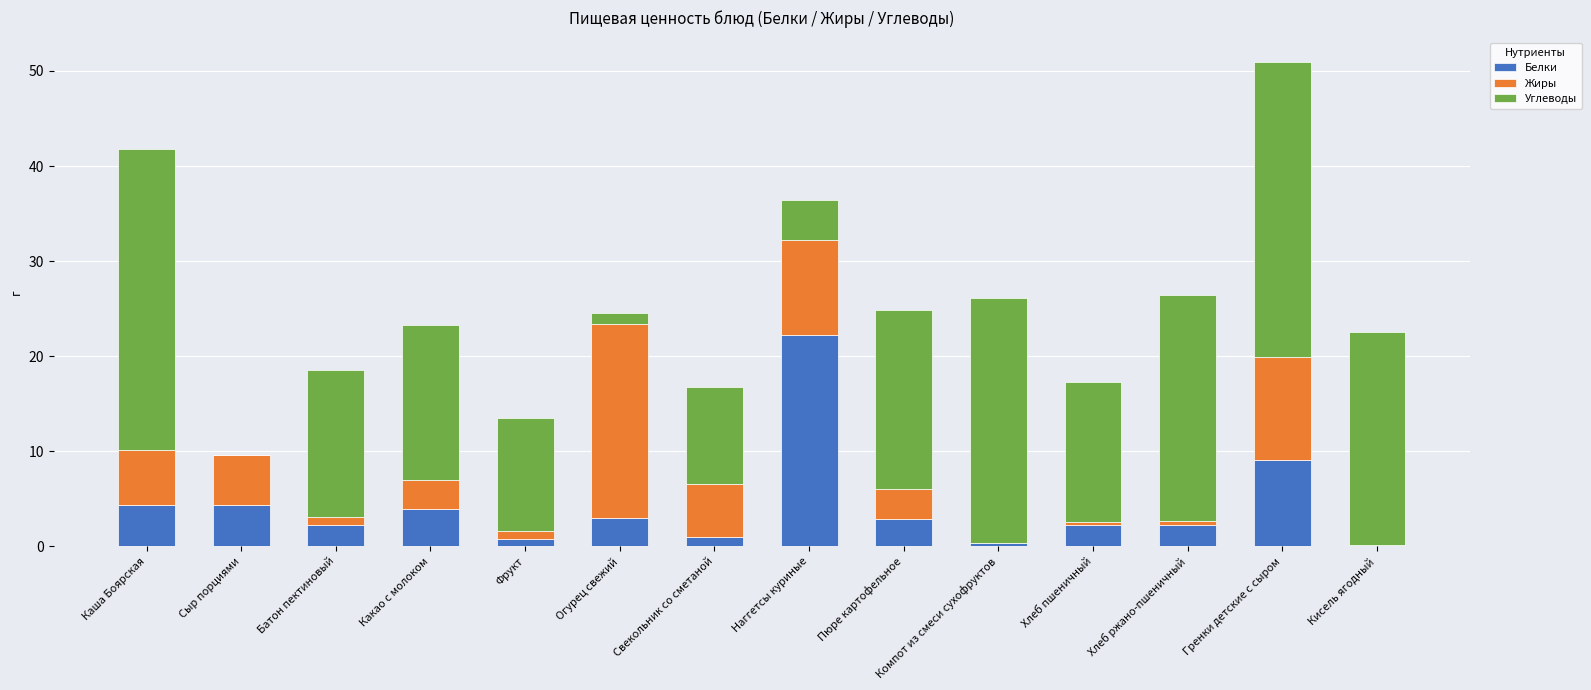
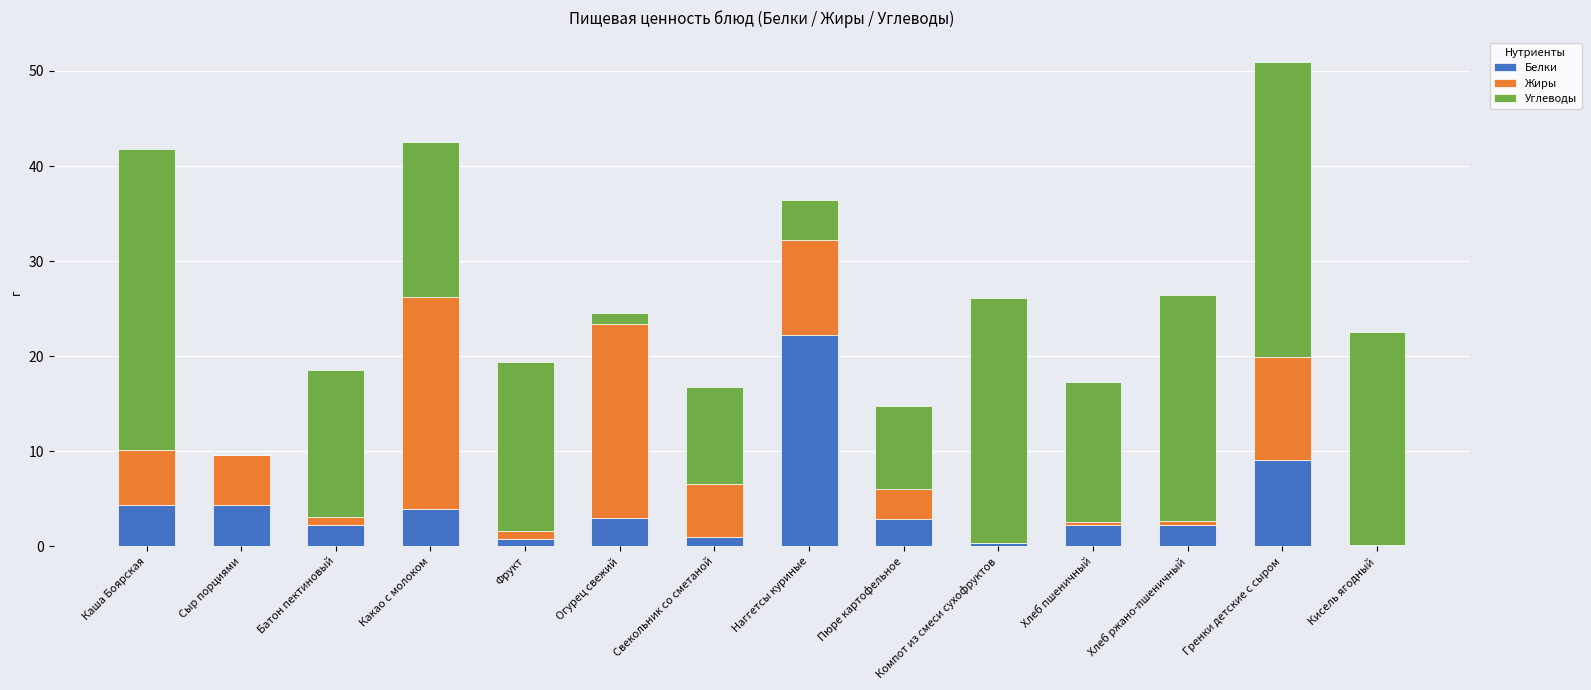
  {
    "Белки": {
      "Каша Боярская": 4,
      "Сыр порциями": 4,
      "Батон пектиновый": 2,
      "Какао с молоком": 4,
      "Фрукт": 1,
      "Огурец свежий": 3,
      "Свекольник со сметаной": 1,
      "Наггетсы куриные": 22,
      "Пюре картофельное": 3,
      "Компот из смеси сухофруктов": 0,
      "Хлеб пшеничный": 2,
      "Хлеб ржано-пшеничный": 2,
      "Гренки детские с сыром": 9
    },
    "Жиры": {
      "Каша Боярская": 6,
      "Сыр порциями": 5,
      "Батон пектиновый": 1,
-     "Какао с молоком": 3,
+     "Какао с молоком": 22,
      "Фрукт": 1,
      "Огурец свежий": 20,
      "Свекольник со сметаной": 6,
      "Наггетсы куриные": 10,
      "Пюре картофельное": 3,
      "Компот из смеси сухофруктов": 0,
      "Хлеб ржано-пшеничный": 0,
      "Гренки детские с сыром": 11
    },
    "Углеводы": {
      "Каша Боярская": 32,
      "Сыр порциями": 0,
      "Батон пектиновый": 15,
      "Какао с молоком": 16,
-     "Фрукт": 12,
+     "Фрукт": 18,
      "Огурец свежий": 1,
      "Свекольник со сметаной": 10,
      "Наггетсы куриные": 4,
-     "Пюре картофельное": 19,
+     "Пюре картофельное": 9,
      "Компот из смеси сухофруктов": 26,
      "Хлеб пшеничный": 15,
      "Хлеб ржано-пшеничный": 24,
      "Гренки детские с сыром": 31,
      "Кисель ягодный": 22
    }
  }
